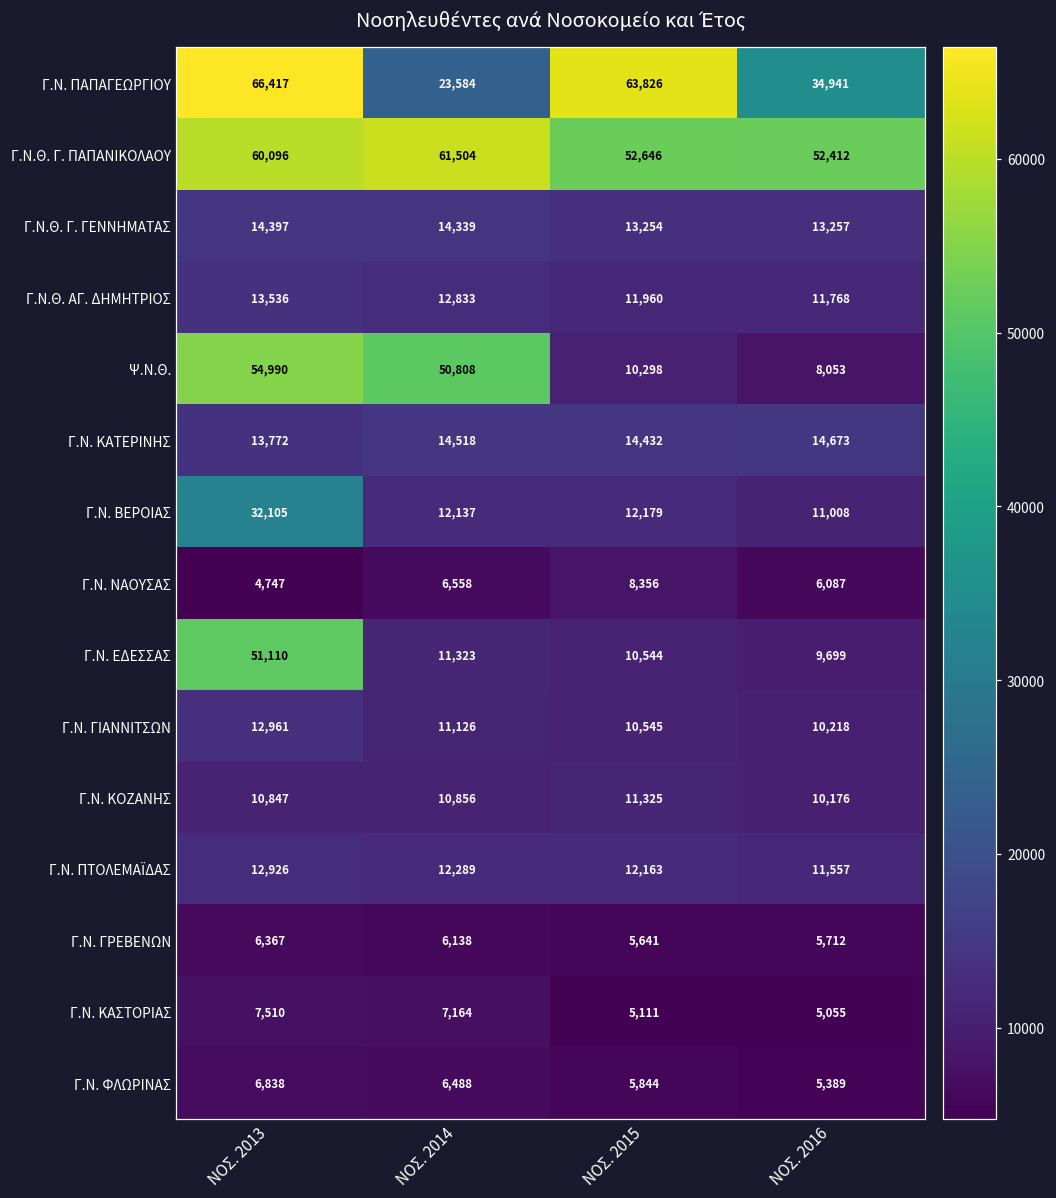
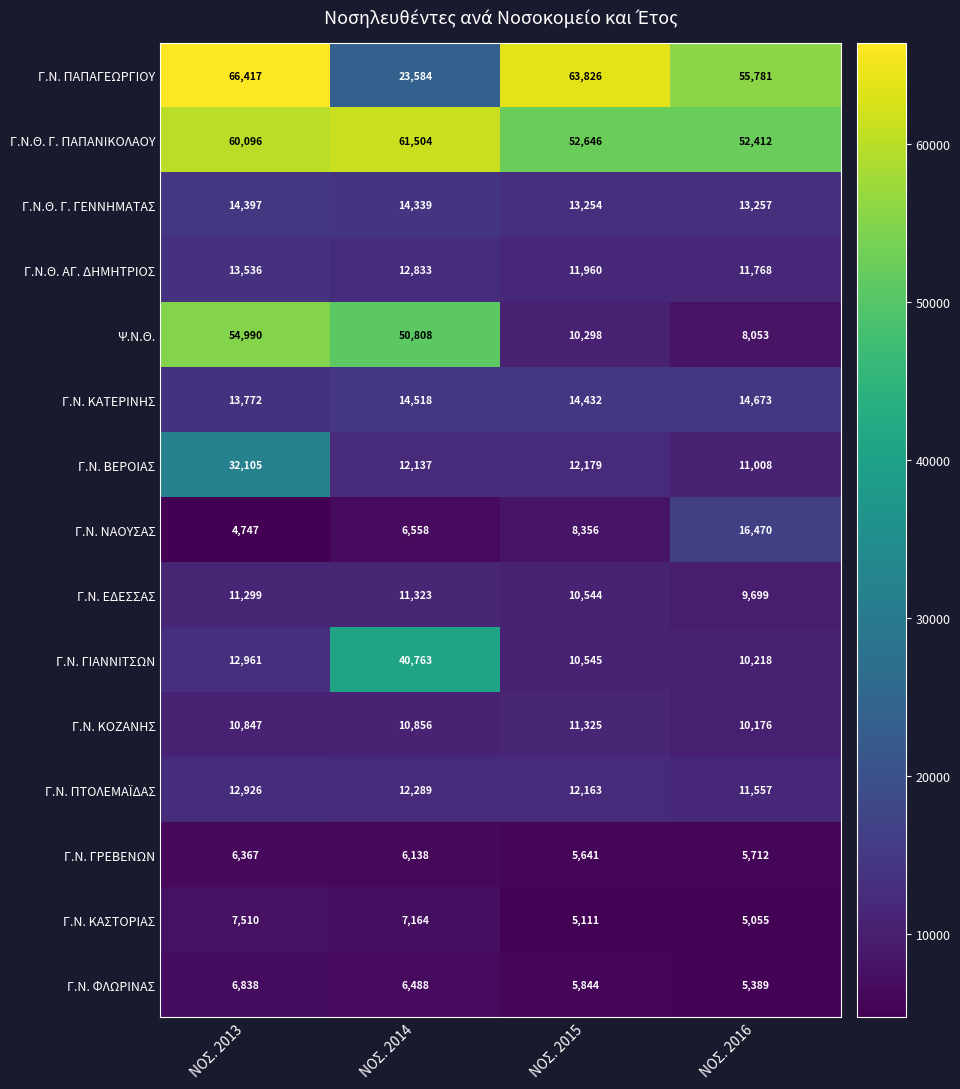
  {
    "Γ.Ν. ΠΑΠΑΓΕΩΡΓΙΟΥ": {
      "ΝΟΣ. 2013": "66,417",
      "ΝΟΣ. 2014": "23,584",
      "ΝΟΣ. 2015": "63,826",
-     "ΝΟΣ. 2016": "34,941"
+     "ΝΟΣ. 2016": "55,781"
    },
    "Γ.Ν.Θ. Γ. ΠΑΠΑΝΙΚΟΛΑΟΥ": {
      "ΝΟΣ. 2013": "60,096",
      "ΝΟΣ. 2014": "61,504",
      "ΝΟΣ. 2015": "52,646",
      "ΝΟΣ. 2016": "52,412"
    },
    "Γ.Ν.Θ. Γ. ΓΕΝΝΗΜΑΤΑΣ": {
      "ΝΟΣ. 2013": "14,397",
      "ΝΟΣ. 2014": "14,339",
      "ΝΟΣ. 2015": "13,254",
      "ΝΟΣ. 2016": "13,257"
    },
    "Γ.Ν.Θ. ΑΓ. ΔΗΜΗΤΡΙΟΣ": {
      "ΝΟΣ. 2013": "13,536",
      "ΝΟΣ. 2014": "12,833",
      "ΝΟΣ. 2015": "11,960",
      "ΝΟΣ. 2016": "11,768"
    },
    "Ψ.Ν.Θ.": {
      "ΝΟΣ. 2013": "54,990",
      "ΝΟΣ. 2014": "50,808",
      "ΝΟΣ. 2015": "10,298",
      "ΝΟΣ. 2016": "8,053"
    },
    "Γ.Ν. ΚΑΤΕΡΙΝΗΣ": {
      "ΝΟΣ. 2013": "13,772",
      "ΝΟΣ. 2014": "14,518",
      "ΝΟΣ. 2015": "14,432",
      "ΝΟΣ. 2016": "14,673"
    },
    "Γ.Ν. ΒΕΡΟΙΑΣ": {
      "ΝΟΣ. 2013": "32,105",
      "ΝΟΣ. 2014": "12,137",
      "ΝΟΣ. 2015": "12,179",
      "ΝΟΣ. 2016": "11,008"
    },
    "Γ.Ν. ΝΑΟΥΣΑΣ": {
      "ΝΟΣ. 2013": "4,747",
      "ΝΟΣ. 2014": "6,558",
      "ΝΟΣ. 2015": "8,356",
-     "ΝΟΣ. 2016": "6,087"
+     "ΝΟΣ. 2016": "16,470"
    },
    "Γ.Ν. ΕΔΕΣΣΑΣ": {
-     "ΝΟΣ. 2013": "51,110",
+     "ΝΟΣ. 2013": "11,299",
      "ΝΟΣ. 2014": "11,323",
      "ΝΟΣ. 2015": "10,544",
      "ΝΟΣ. 2016": "9,699"
    },
    "Γ.Ν. ΓΙΑΝΝΙΤΣΩΝ": {
      "ΝΟΣ. 2013": "12,961",
-     "ΝΟΣ. 2014": "11,126",
+     "ΝΟΣ. 2014": "40,763",
      "ΝΟΣ. 2015": "10,545",
      "ΝΟΣ. 2016": "10,218"
    },
    "Γ.Ν. ΚΟΖΑΝΗΣ": {
      "ΝΟΣ. 2013": "10,847",
      "ΝΟΣ. 2014": "10,856",
      "ΝΟΣ. 2015": "11,325",
      "ΝΟΣ. 2016": "10,176"
    },
    "Γ.Ν. ΠΤΟΛΕΜΑΪΔΑΣ": {
      "ΝΟΣ. 2013": "12,926",
      "ΝΟΣ. 2014": "12,289",
      "ΝΟΣ. 2015": "12,163",
      "ΝΟΣ. 2016": "11,557"
    },
    "Γ.Ν. ΓΡΕΒΕΝΩΝ": {
      "ΝΟΣ. 2013": "6,367",
      "ΝΟΣ. 2014": "6,138",
      "ΝΟΣ. 2015": "5,641",
      "ΝΟΣ. 2016": "5,712"
    },
    "Γ.Ν. ΚΑΣΤΟΡΙΑΣ": {
      "ΝΟΣ. 2013": "7,510",
      "ΝΟΣ. 2014": "7,164",
      "ΝΟΣ. 2015": "5,111",
      "ΝΟΣ. 2016": "5,055"
    },
    "Γ.Ν. ΦΛΩΡΙΝΑΣ": {
      "ΝΟΣ. 2013": "6,838",
      "ΝΟΣ. 2014": "6,488",
      "ΝΟΣ. 2015": "5,844",
      "ΝΟΣ. 2016": "5,389"
    }
  }
